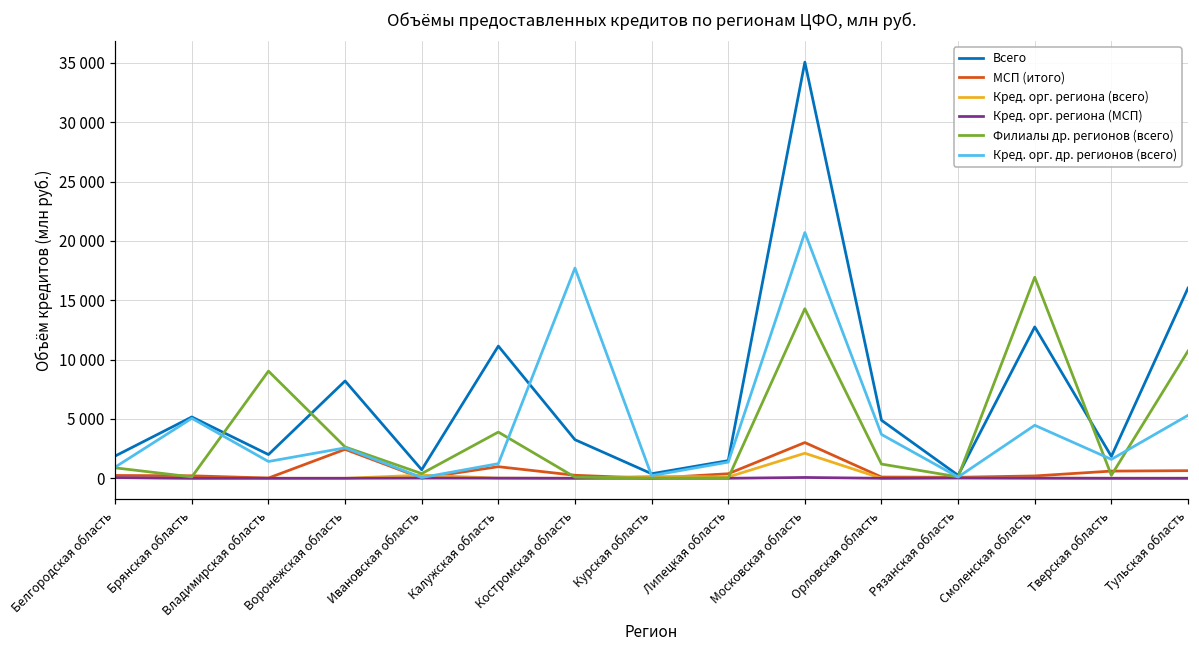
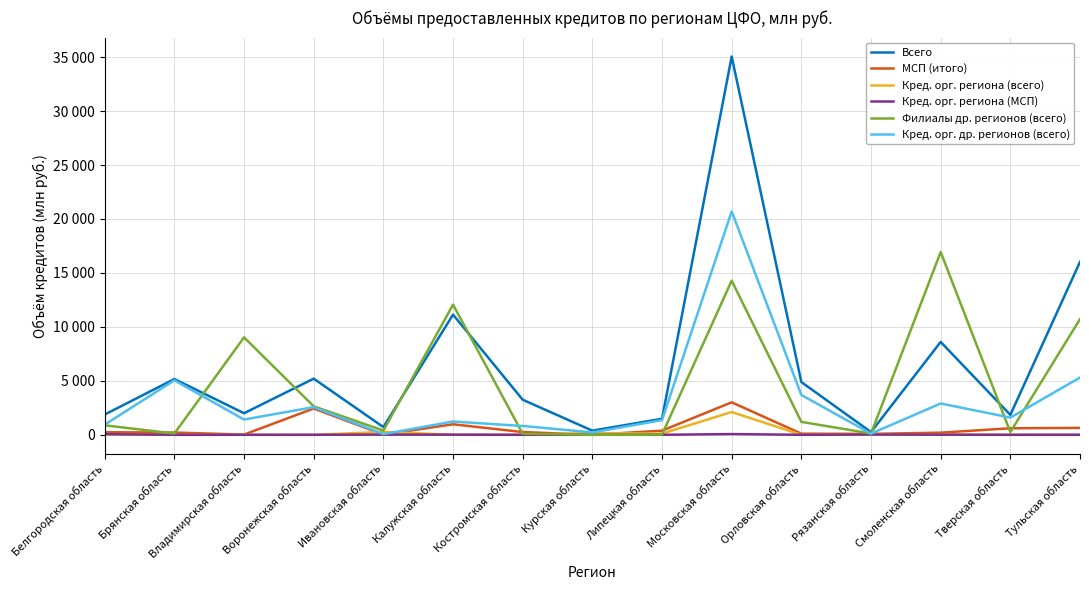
  {
    "Всего": {
      "Белгородская область": 1900,
      "Владимирская область": 2000,
-     "Воронежская область": 8200,
+     "Воронежская область": 5200,
      "Ивановская область": 700,
      "Калужская область": 11100,
      "Костромская область": 3300,
      "Московская область": 35100,
      "Орловская область": 4900,
-     "Смоленская область": 12800,
+     "Смоленская область": 8600,
      "Тверская область": 1800,
      "Тульская область": 16000
    },
    "МСП (итого)": {
      "Калужская область": 1000,
      "Липецкая область": 400,
      "Московская область": 3000,
      "Тверская область": 600,
      "Тульская область": 600
    },
    "Кред. орг. региона (всего)": {
      "Московская область": 2100
    },
    "Кред. орг. региона (МСП)": {
      "Московская область": 100
    },
    "Филиалы др. регионов (всего)": {
      "Владимирская область": 9000,
-     "Калужская область": 3900,
+     "Калужская область": 12100,
      "Московская область": 14300,
      "Орловская область": 1200,
      "Смоленская область": 16900,
      "Тверская область": 300,
      "Тульская область": 10700
    },
    "Кред. орг. др. регионов (всего)": {
      "Владимирская область": 1400,
      "Калужская область": 1200,
-     "Костромская область": 17700,
+     "Костромская область": 800,
      "Московская область": 20700,
      "Орловская область": 3700,
-     "Смоленская область": 4500,
+     "Смоленская область": 2900,
      "Тверская область": 1600,
      "Тульская область": 5300
    }
  }
